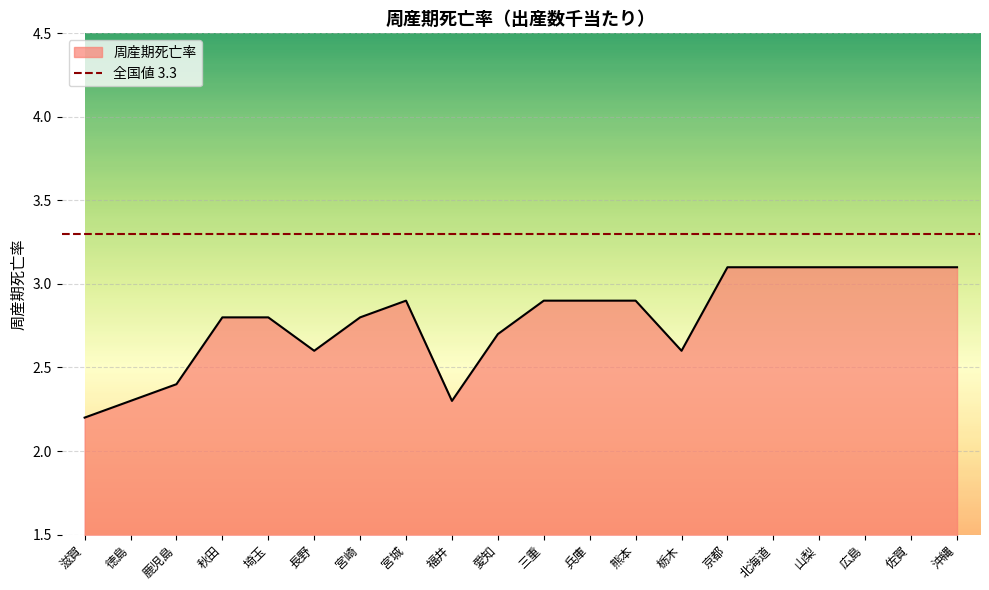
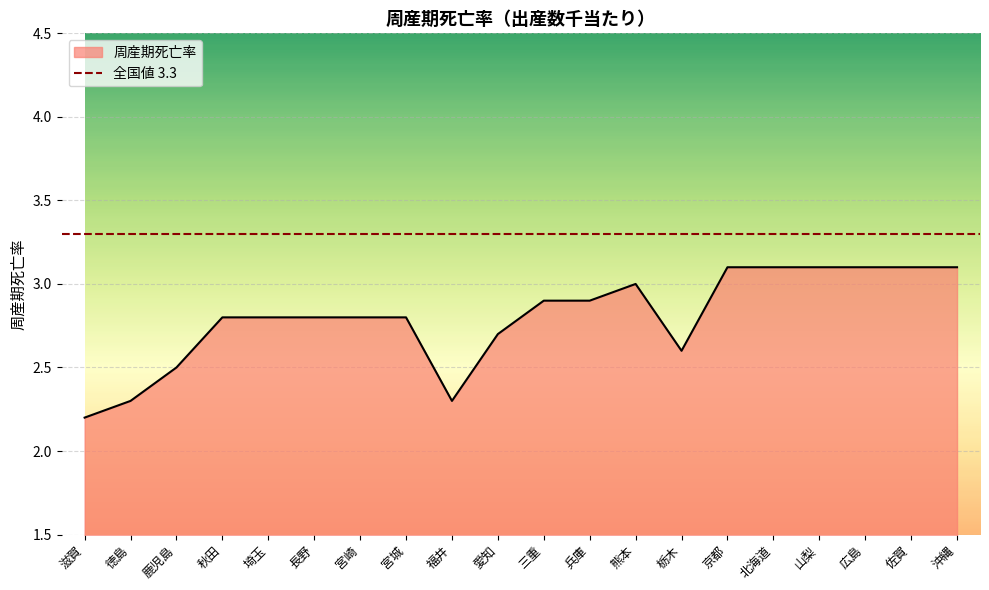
  {
    "滋賀": 2.2,
    "徳島": 2.3,
-   "鹿児島": 2.4,
+   "鹿児島": 2.5,
    "秋田": 2.8,
    "埼玉": 2.8,
-   "長野": 2.6,
+   "長野": 2.8,
    "宮崎": 2.8,
-   "宮城": 2.9,
+   "宮城": 2.8,
    "福井": 2.3,
    "愛知": 2.7,
    "三重": 2.9,
    "兵庫": 2.9,
-   "熊本": 2.9,
+   "熊本": 3.0,
    "栃木": 2.6,
    "京都": 3.1,
    "北海道": 3.1,
    "山梨": 3.1,
    "広島": 3.1,
    "佐賀": 3.1,
    "沖縄": 3.1
  }
